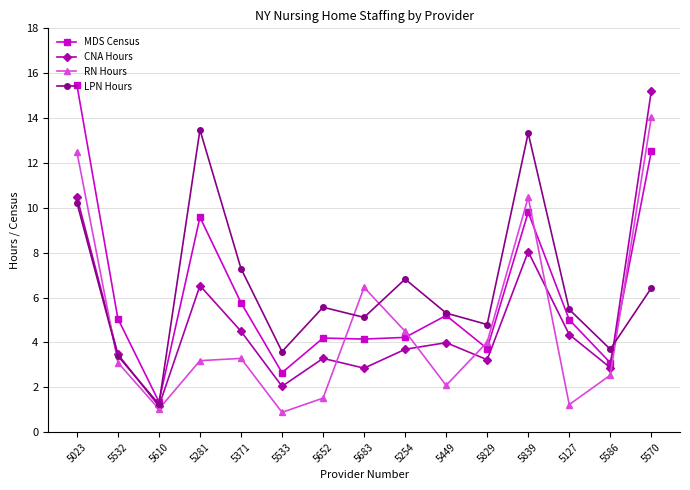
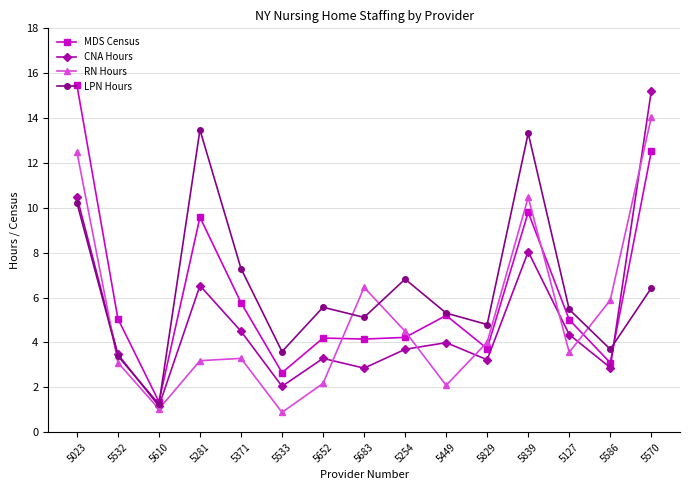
  {
    "RN Hours": {
      "5023": 12.5,
      "5532": 3.1,
      "5610": 1.0,
      "5281": 3.2,
      "5371": 3.3,
      "5533": 0.9,
-     "5652": 1.5,
+     "5652": 2.2,
      "5683": 6.5,
      "5254": 4.5,
      "5449": 2.1,
      "5829": 4.0,
      "5839": 10.5,
-     "5127": 1.2,
-     "5586": 2.5,
+     "5127": 3.6,
+     "5586": 5.9,
      "5570": 14.0
    }
  }
